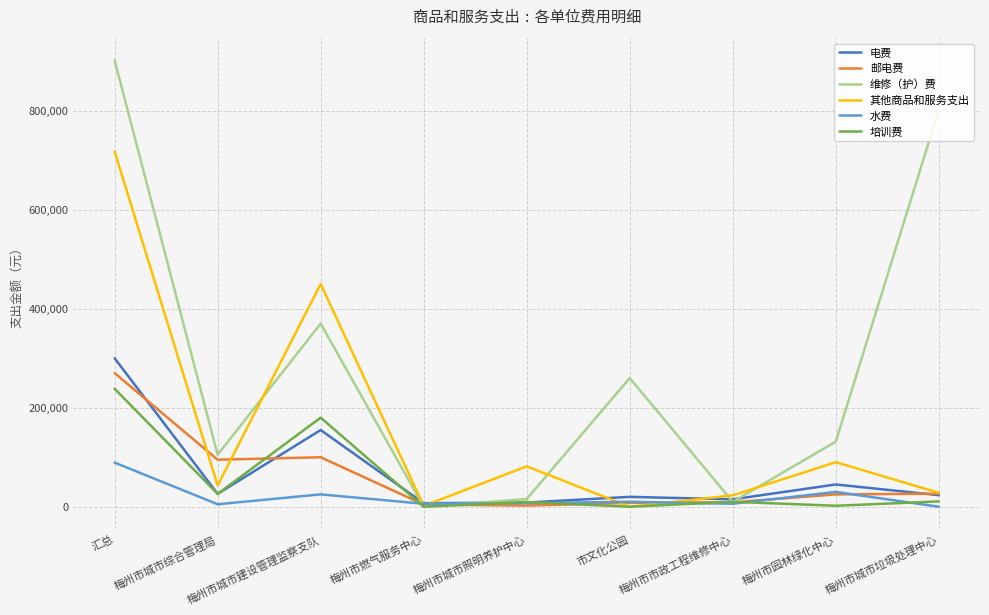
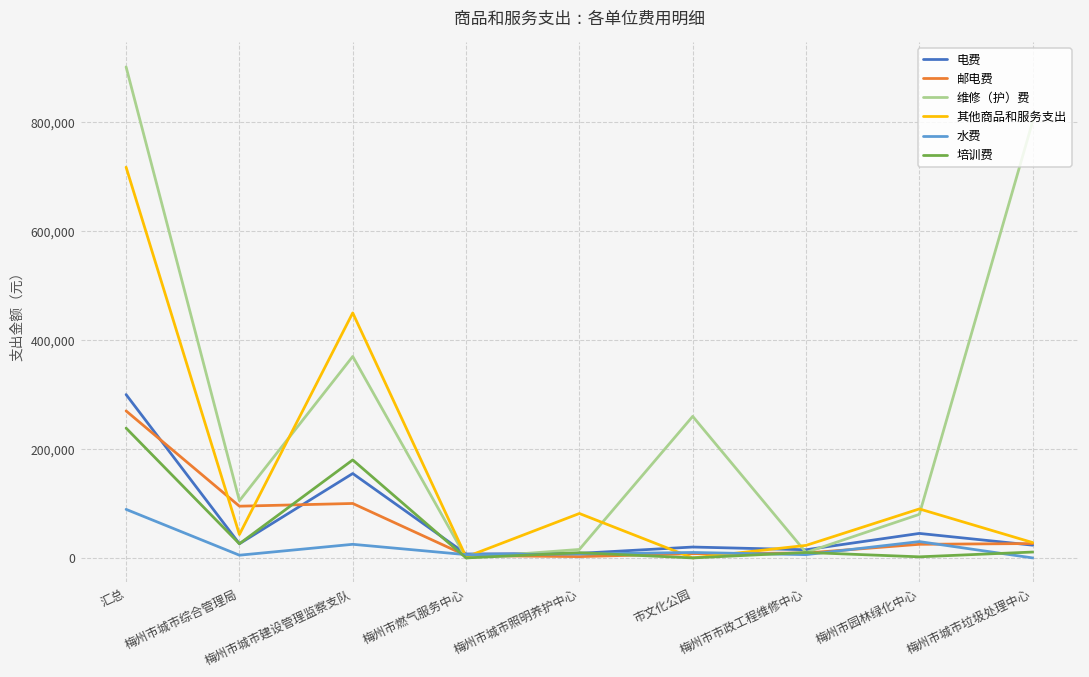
  {
    "邮电费": {
      "汇总": "270,000",
      "梅州市城市综合管理局": "100,000",
      "梅州市城市建设管理监察支队": "100,000"
    },
    "维修（护）费": {
      "汇总": "900,000",
      "梅州市城市综合管理局": "110,000",
      "梅州市城市建设管理监察支队": "370,000",
      "梅州市城市照明养护中心": "20,000",
      "市文化公园": "260,000",
-     "梅州市园林绿化中心": "130,000"
+     "梅州市园林绿化中心": "80,000"
    },
    "其他商品和服务支出": {
      "汇总": "720,000",
      "梅州市城市综合管理局": "40,000",
      "梅州市城市建设管理监察支队": "450,000",
      "梅州市城市照明养护中心": "80,000",
      "梅州市市政工程维修中心": "20,000",
      "梅州市园林绿化中心": "90,000"
    },
    "培训费": {
      "汇总": "240,000",
      "梅州市城市建设管理监察支队": "180,000",
      "梅州市园林绿化中心": "0",
      "梅州市城市垃圾处理中心": "10,000"
    }
  }
